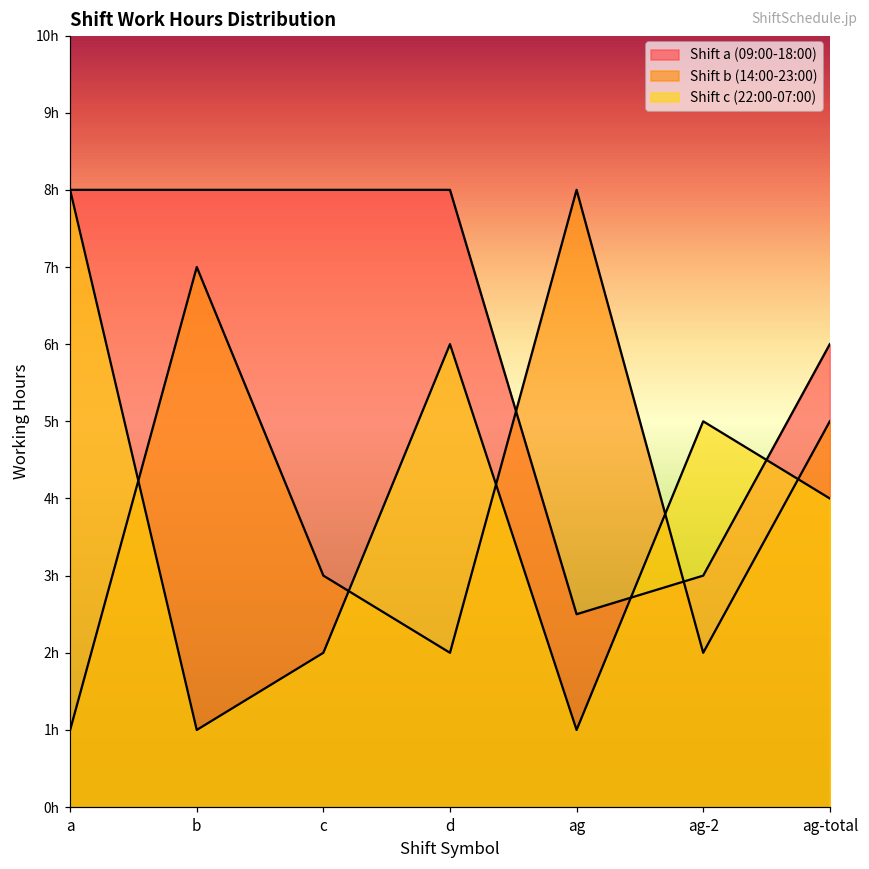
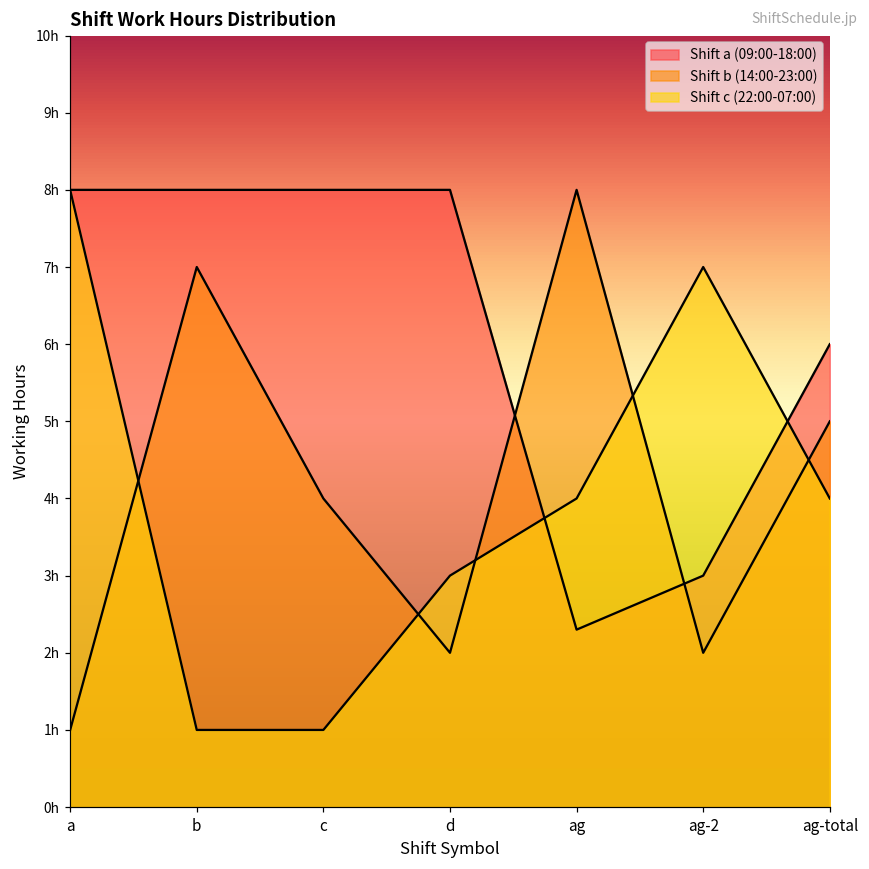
  {
    "Shift a (09:00-18:00)": {
      "b": "8.0h",
      "c": "8.0h",
      "d": "8.0h",
-     "ag": "2.5h",
+     "ag": "2.3h",
      "ag-2": "3.0h",
      "ag-total": "6.0h"
    },
    "Shift b (14:00-23:00)": {
      "a": "1h",
      "b": "7h",
-     "c": "3h",
+     "c": "4h",
      "d": "2h",
      "ag": "8h",
      "ag-2": "2h",
      "ag-total": "5h"
    },
    "Shift c (22:00-07:00)": {
      "b": "1h",
-     "c": "2h",
-     "d": "6h",
-     "ag": "1h",
-     "ag-2": "5h",
+     "c": "1h",
+     "d": "3h",
+     "ag": "4h",
+     "ag-2": "7h",
      "ag-total": "4h"
    }
  }
